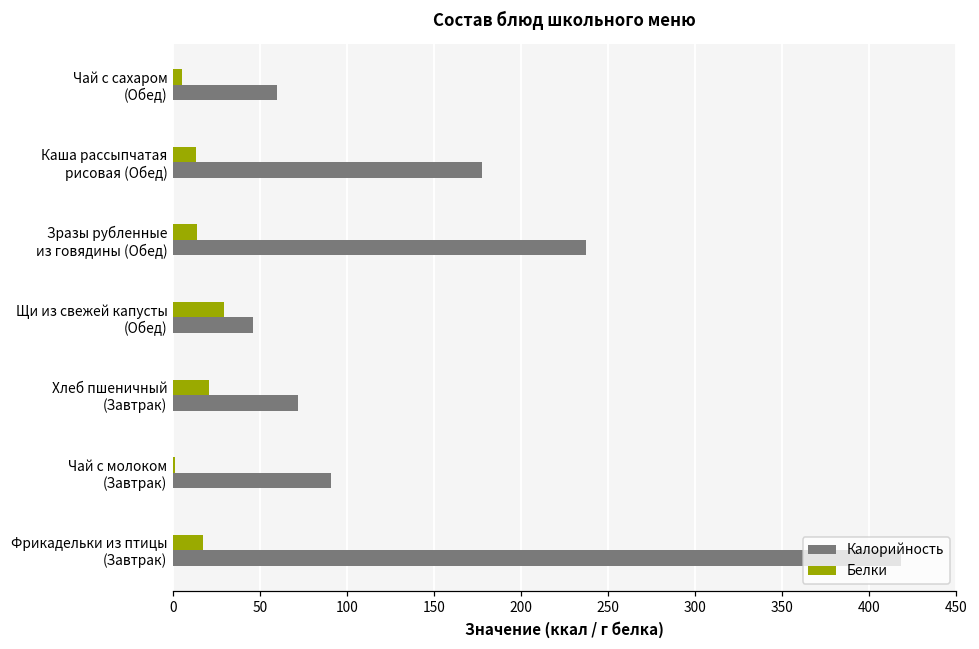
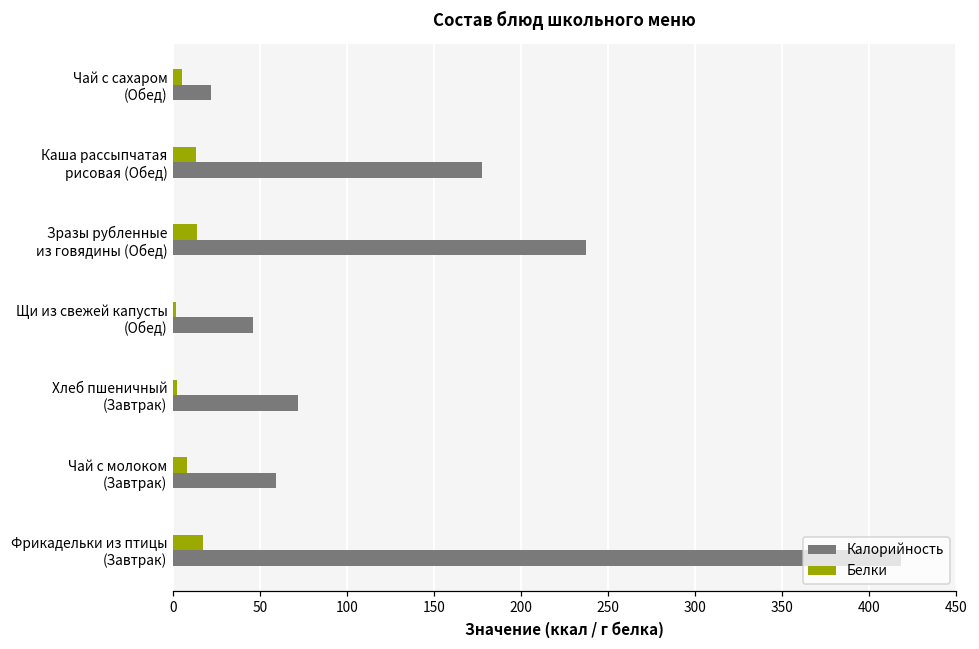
  {
    "Калорийность": {
-     "Чай с сахаром (Обед)": 60,
+     "Чай с сахаром (Обед)": 22,
      "Каша рассыпчатая рисовая (Обед)": 178,
      "Зразы рубленные из говядины (Обед)": 237,
      "Щи из свежей капусты (Обед)": 46,
      "Хлеб пшеничный (Завтрак)": 72,
-     "Чай с молоком (Завтрак)": 91
+     "Чай с молоком (Завтрак)": 59
    },
    "Белки": {
      "Чай с сахаром (Обед)": 5,
      "Каша рассыпчатая рисовая (Обед)": 13,
      "Зразы рубленные из говядины (Обед)": 14,
-     "Щи из свежей капусты (Обед)": 29,
-     "Хлеб пшеничный (Завтрак)": 21,
-     "Чай с молоком (Завтрак)": 1,
+     "Щи из свежей капусты (Обед)": 2,
+     "Хлеб пшеничный (Завтрак)": 2,
+     "Чай с молоком (Завтрак)": 8,
      "Фрикадельки из птицы (Завтрак)": 18
    }
  }
